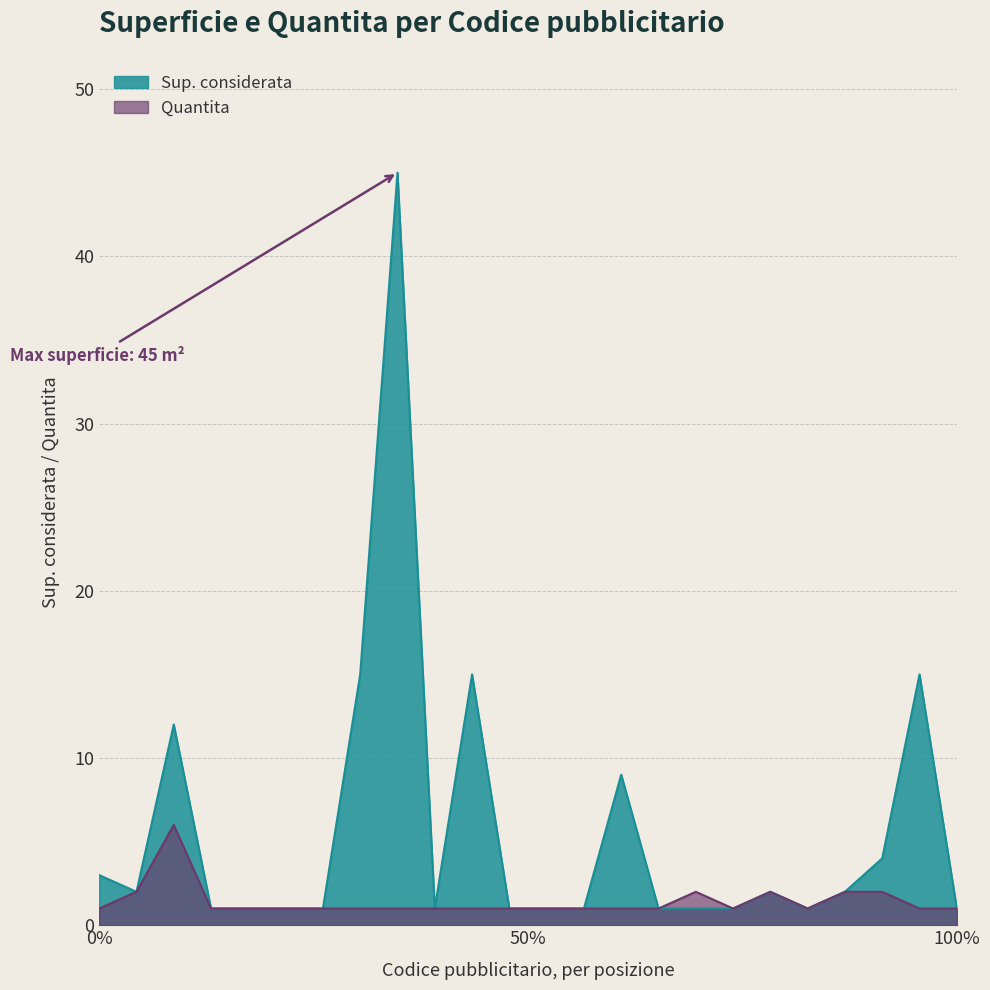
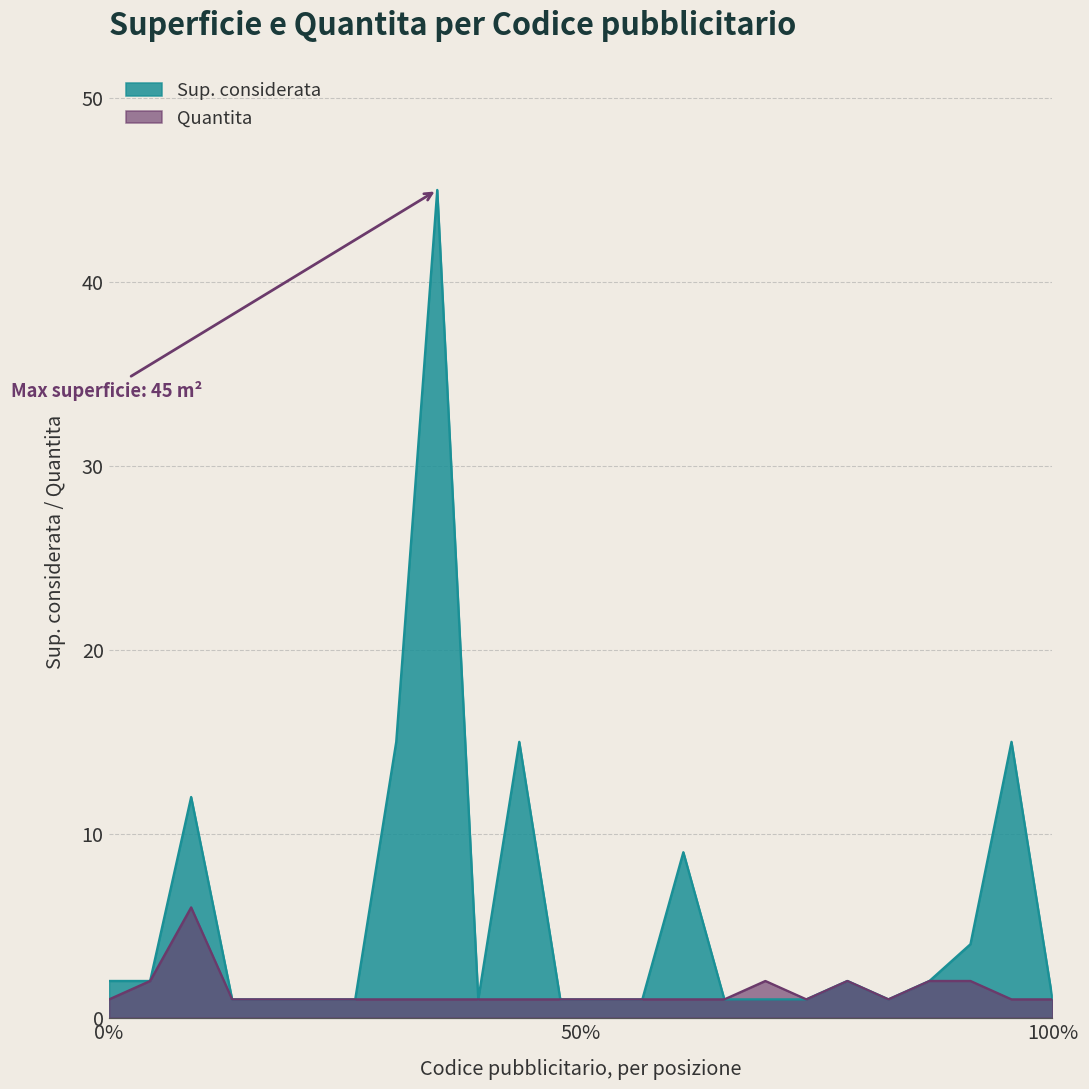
  {
    "Sup. considerata": {
-     "0%": 3
+     "0%": 2
    },
    "Quantita": {
      "0%": 1
    }
  }
